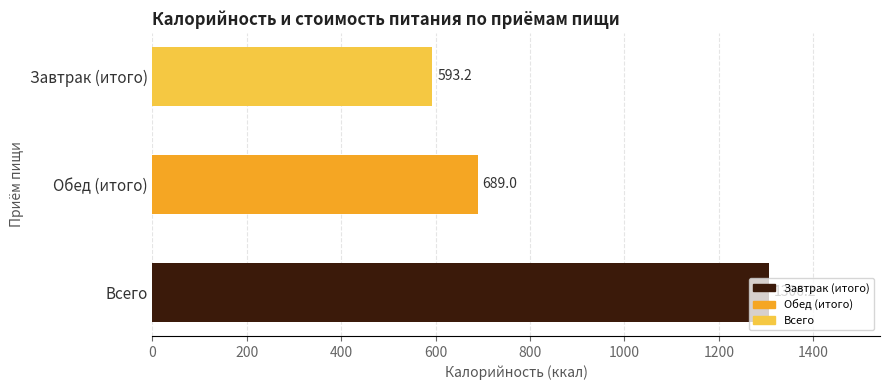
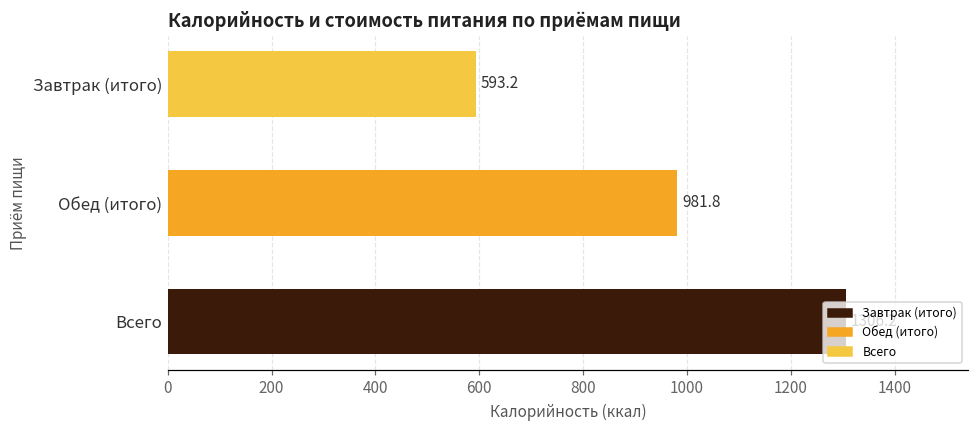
  {
    "Завтрак (итого)": 593.2,
-   "Обед (итого)": 689.0
+   "Обед (итого)": 981.8
  }
